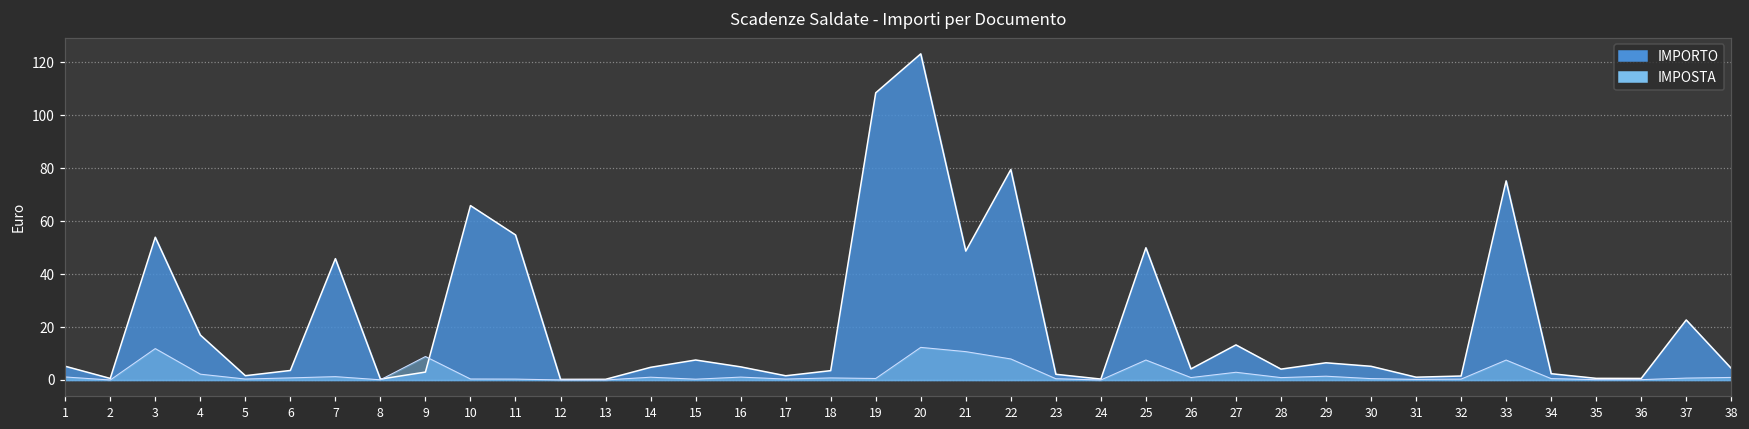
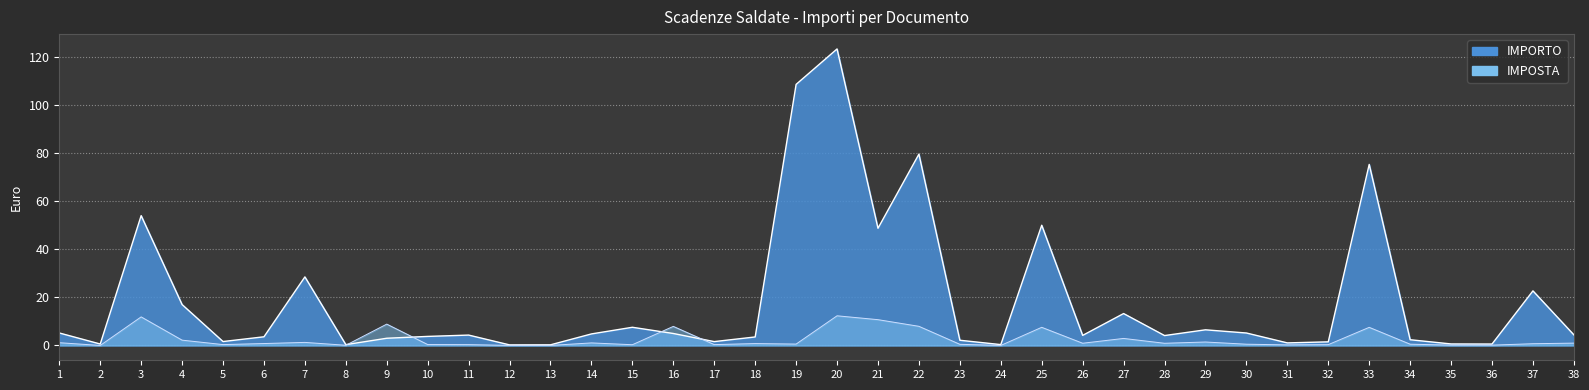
  {
    "IMPORTO": {
      "1": 5,
      "3": 54,
      "4": 17,
      "5": 2,
      "6": 4,
-     "7": 46,
+     "7": 28,
      "9": 3,
-     "10": 66,
-     "11": 55,
+     "10": 4,
+     "11": 4,
      "14": 5,
      "15": 8,
      "16": 5,
      "17": 2,
      "18": 4,
      "19": 108,
      "20": 123,
      "21": 49,
      "22": 80,
      "23": 2,
      "25": 50,
      "26": 4,
      "27": 13,
      "28": 4,
      "29": 7,
      "30": 5,
      "32": 2,
      "33": 75,
      "34": 2,
      "37": 23,
      "38": 4
    },
    "IMPOSTA": {
      "1": 1,
      "3": 12,
      "4": 2,
      "5": 0,
      "6": 1,
      "7": 1,
      "9": 9,
      "10": 0,
      "11": 0,
      "14": 1,
      "15": 0,
-     "16": 1,
+     "16": 8,
      "17": 0,
      "18": 1,
      "19": 1,
      "20": 12,
      "21": 11,
      "22": 8,
      "23": 0,
      "25": 8,
      "26": 1,
      "27": 3,
      "28": 1,
      "29": 1,
      "30": 1,
      "32": 0,
      "33": 8,
      "34": 1,
      "37": 1,
      "38": 1
    }
  }
